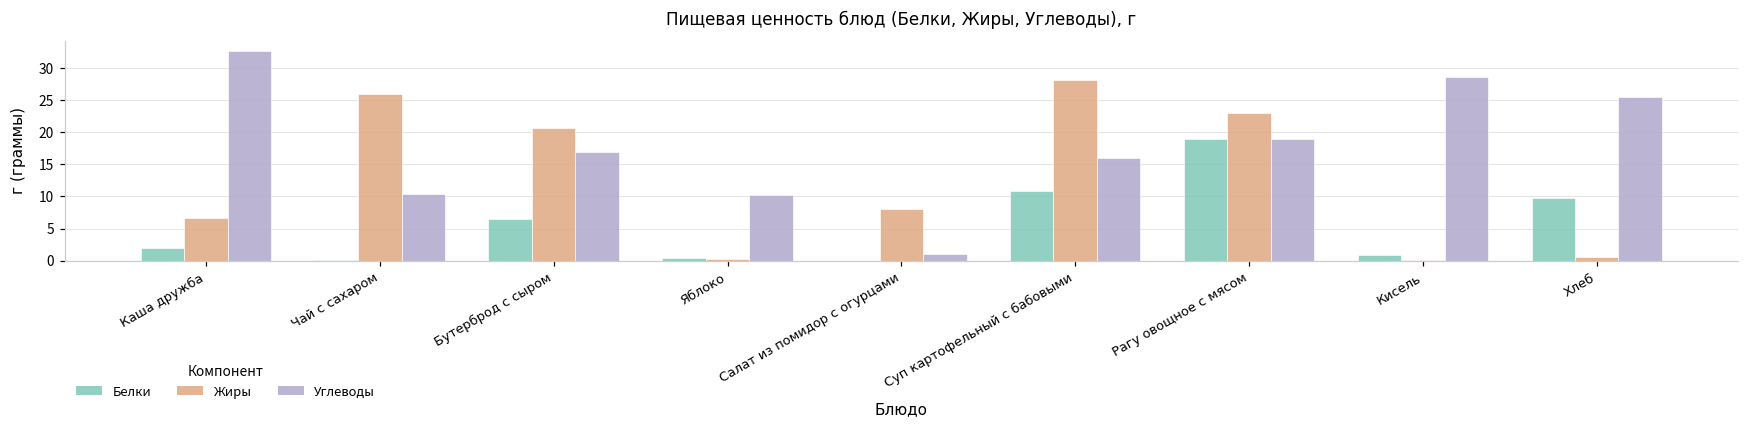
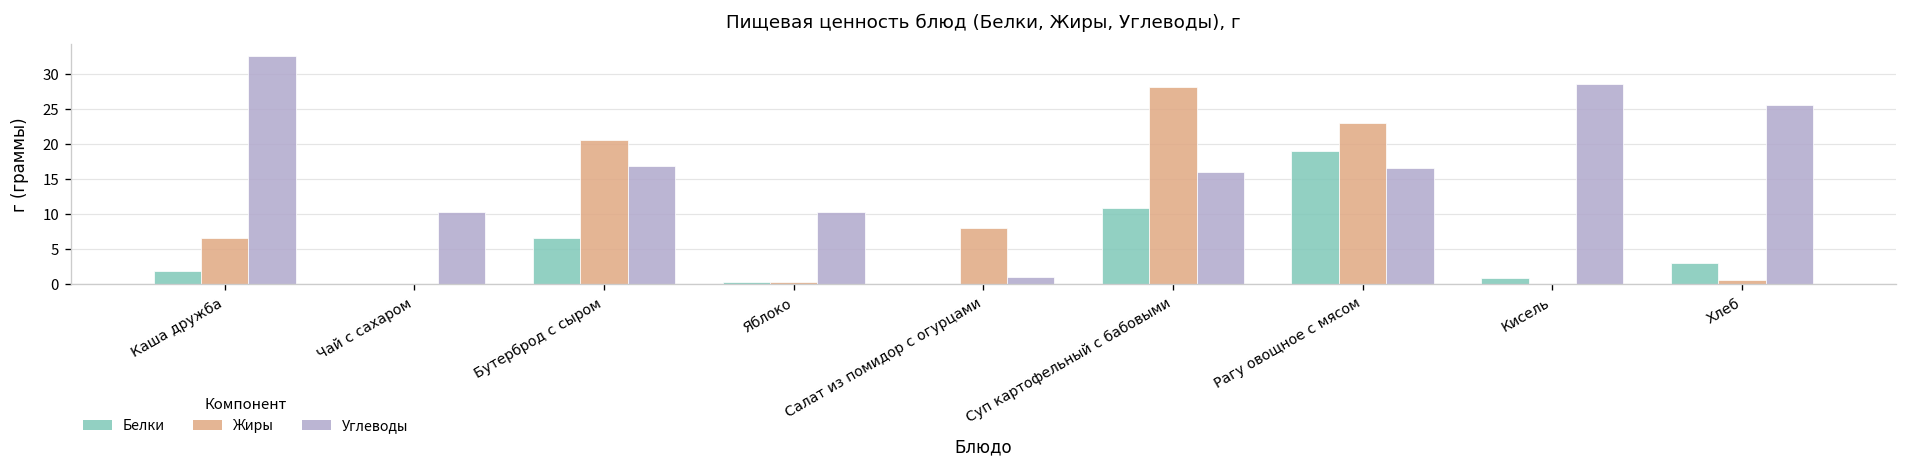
  {
    "Белки": {
      "Каша дружба": 2,
      "Бутерброд с сыром": 7,
      "Салат из помидор с огурцами": 0,
      "Суп картофельный с бабовыми": 11,
      "Рагу овощное с мясом": 19,
      "Кисель": 1,
-     "Хлеб": 10
+     "Хлеб": 3
    },
    "Жиры": {
      "Каша дружба": 7,
-     "Чай с сахаром": 26,
+     "Чай с сахаром": 0,
      "Бутерброд с сыром": 21,
      "Салат из помидор с огурцами": 8,
      "Суп картофельный с бабовыми": 28,
      "Рагу овощное с мясом": 23,
      "Хлеб": 1
    },
    "Углеводы": {
      "Каша дружба": 33,
      "Чай с сахаром": 10,
      "Бутерброд с сыром": 17,
      "Яблоко": 10,
      "Салат из помидор с огурцами": 1,
      "Суп картофельный с бабовыми": 16,
-     "Рагу овощное с мясом": 19,
+     "Рагу овощное с мясом": 17,
      "Кисель": 29,
      "Хлеб": 26
    }
  }
